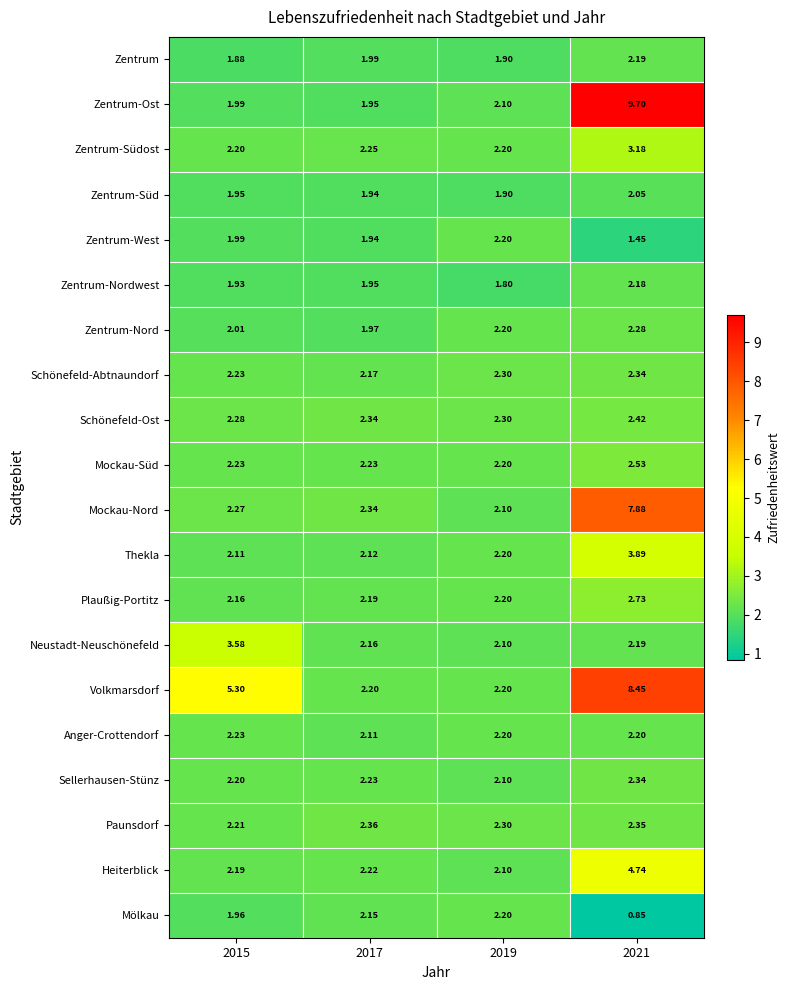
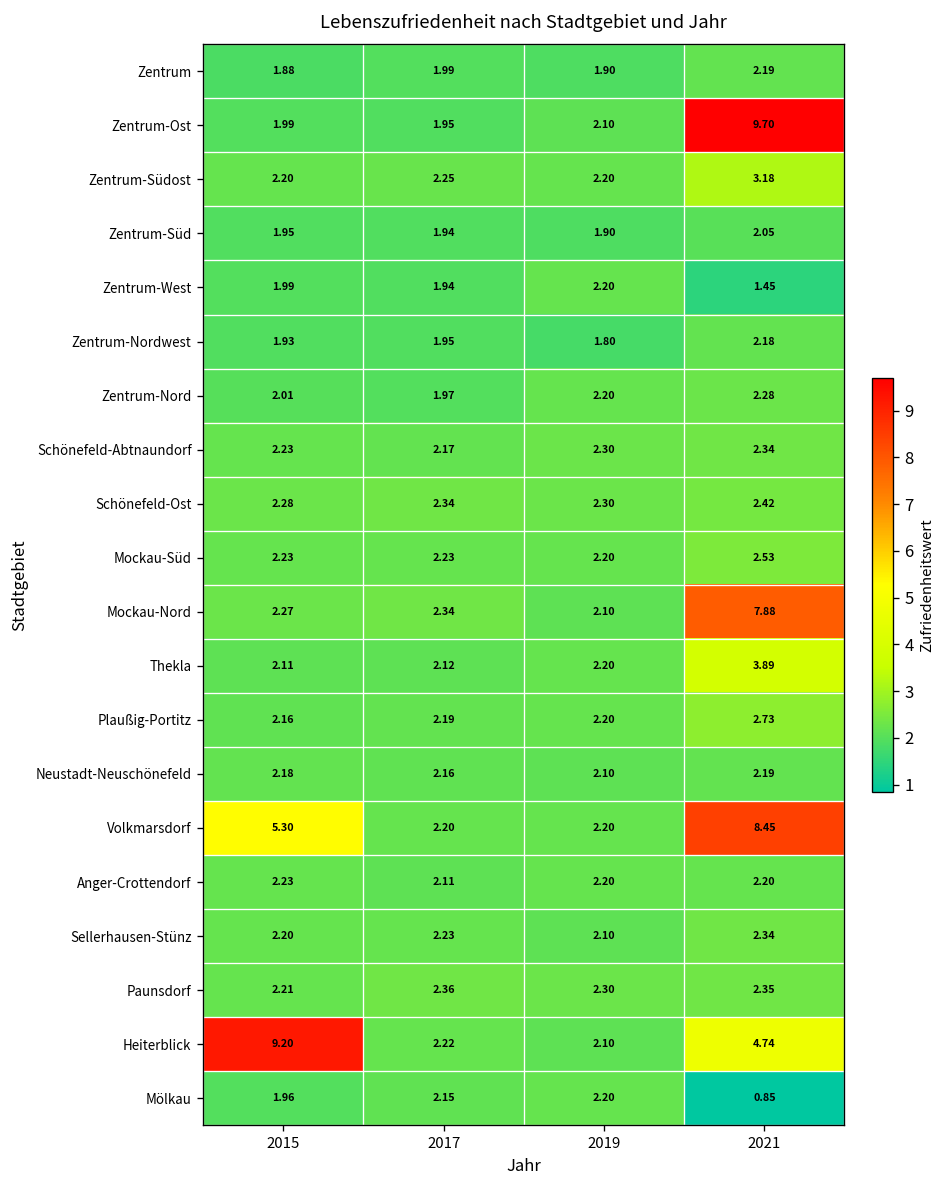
  {
    "Zentrum": {
      "2015": 1.88,
      "2017": 1.99,
      "2019": 1.90,
      "2021": 2.19
    },
    "Zentrum-Ost": {
      "2015": 1.99,
      "2017": 1.95,
      "2019": 2.10,
      "2021": 9.70
    },
    "Zentrum-Südost": {
      "2015": 2.20,
      "2017": 2.25,
      "2019": 2.20,
      "2021": 3.18
    },
    "Zentrum-Süd": {
      "2015": 1.95,
      "2017": 1.94,
      "2019": 1.90,
      "2021": 2.05
    },
    "Zentrum-West": {
      "2015": 1.99,
      "2017": 1.94,
      "2019": 2.20,
      "2021": 1.45
    },
    "Zentrum-Nordwest": {
      "2015": 1.93,
      "2017": 1.95,
      "2019": 1.80,
      "2021": 2.18
    },
    "Zentrum-Nord": {
      "2015": 2.01,
      "2017": 1.97,
      "2019": 2.20,
      "2021": 2.28
    },
    "Schönefeld-Abtnaundorf": {
      "2015": 2.23,
      "2017": 2.17,
      "2019": 2.30,
      "2021": 2.34
    },
    "Schönefeld-Ost": {
      "2015": 2.28,
      "2017": 2.34,
      "2019": 2.30,
      "2021": 2.42
    },
    "Mockau-Süd": {
      "2015": 2.23,
      "2017": 2.23,
      "2019": 2.20,
      "2021": 2.53
    },
    "Mockau-Nord": {
      "2015": 2.27,
      "2017": 2.34,
      "2019": 2.10,
      "2021": 7.88
    },
    "Thekla": {
      "2015": 2.11,
      "2017": 2.12,
      "2019": 2.20,
      "2021": 3.89
    },
    "Plaußig-Portitz": {
      "2015": 2.16,
      "2017": 2.19,
      "2019": 2.20,
      "2021": 2.73
    },
    "Neustadt-Neuschönefeld": {
-     "2015": 3.58,
+     "2015": 2.18,
      "2017": 2.16,
      "2019": 2.10,
      "2021": 2.19
    },
    "Volkmarsdorf": {
      "2015": 5.30,
      "2017": 2.20,
      "2019": 2.20,
      "2021": 8.45
    },
    "Anger-Crottendorf": {
      "2015": 2.23,
      "2017": 2.11,
      "2019": 2.20,
      "2021": 2.20
    },
    "Sellerhausen-Stünz": {
      "2015": 2.20,
      "2017": 2.23,
      "2019": 2.10,
      "2021": 2.34
    },
    "Paunsdorf": {
      "2015": 2.21,
      "2017": 2.36,
      "2019": 2.30,
      "2021": 2.35
    },
    "Heiterblick": {
-     "2015": 2.19,
+     "2015": 9.20,
      "2017": 2.22,
      "2019": 2.10,
      "2021": 4.74
    },
    "Mölkau": {
      "2015": 1.96,
      "2017": 2.15,
      "2019": 2.20,
      "2021": 0.85
    }
  }
